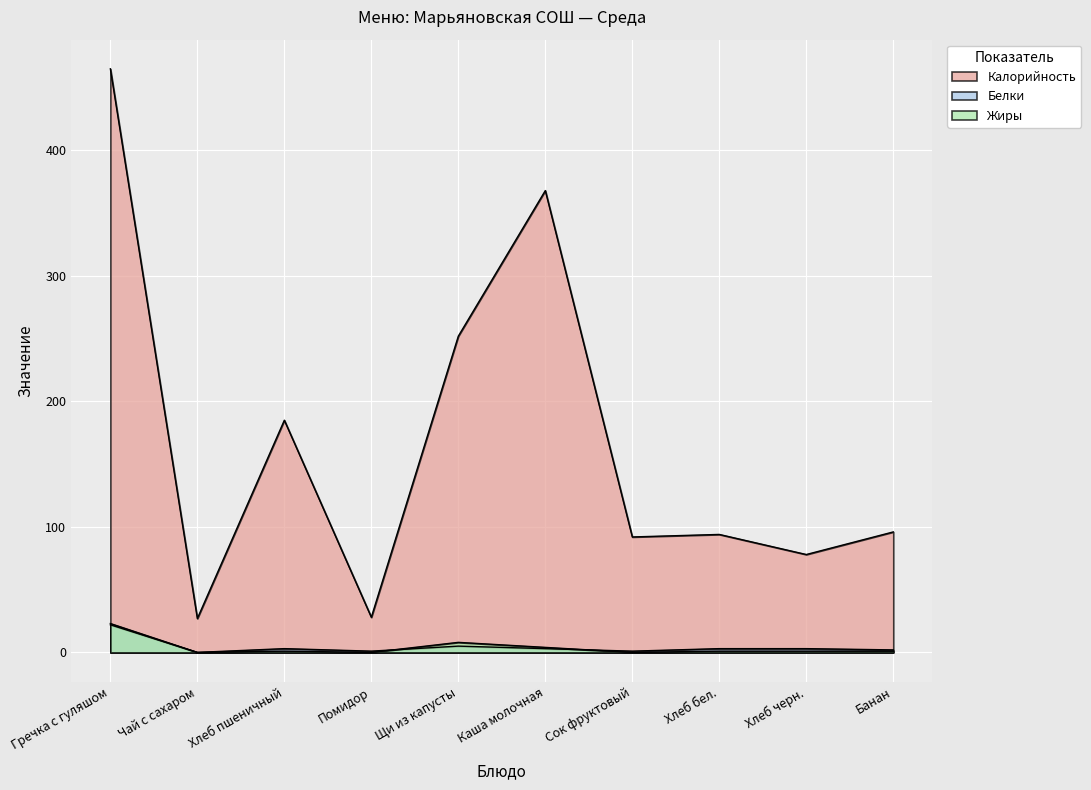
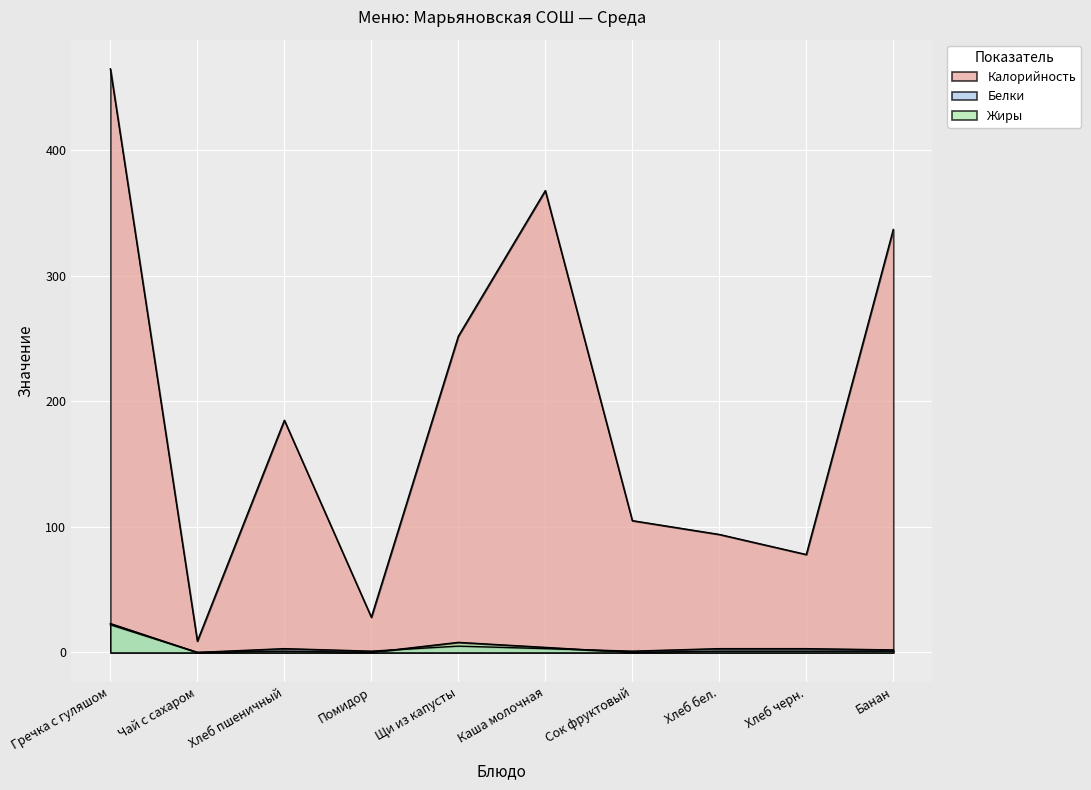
  {
    "Калорийность": {
      "Гречка с гуляшом": 465,
-     "Чай с сахаром": 27,
+     "Чай с сахаром": 9,
      "Хлеб пшеничный": 185,
      "Помидор": 28,
      "Щи из капусты": 252,
      "Каша молочная": 368,
-     "Сок фруктовый": 92,
+     "Сок фруктовый": 105,
      "Хлеб бел.": 94,
      "Хлеб черн.": 78,
-     "Банан": 96
+     "Банан": 337
    },
    "Белки": {
      "Щи из капусты": 5
    },
    "Жиры": {
      "Щи из капусты": 8
    }
  }
